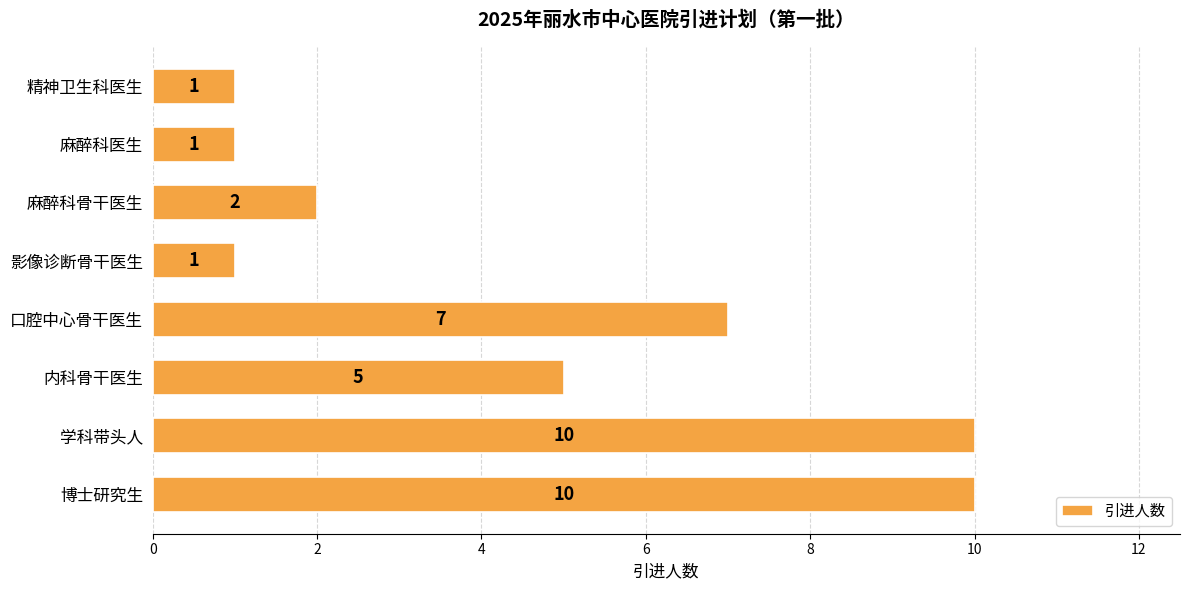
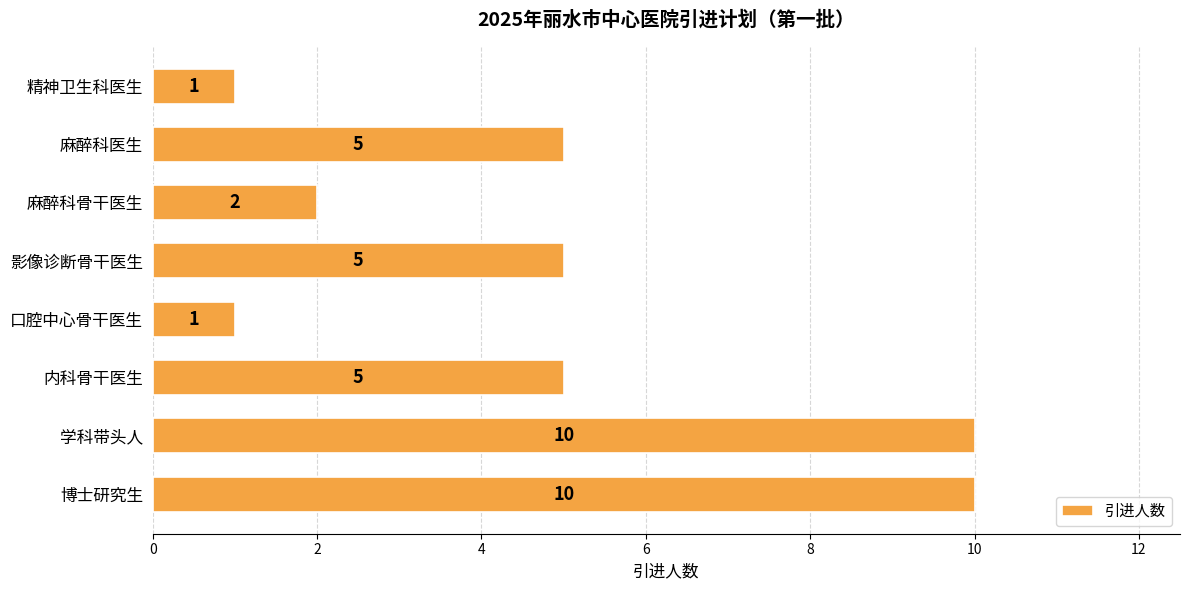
  {
    "精神卫生科医生": 1,
-   "麻醉科医生": 1,
+   "麻醉科医生": 5,
    "麻醉科骨干医生": 2,
-   "影像诊断骨干医生": 1,
-   "口腔中心骨干医生": 7,
+   "影像诊断骨干医生": 5,
+   "口腔中心骨干医生": 1,
    "内科骨干医生": 5,
    "学科带头人": 10,
    "博士研究生": 10
  }
